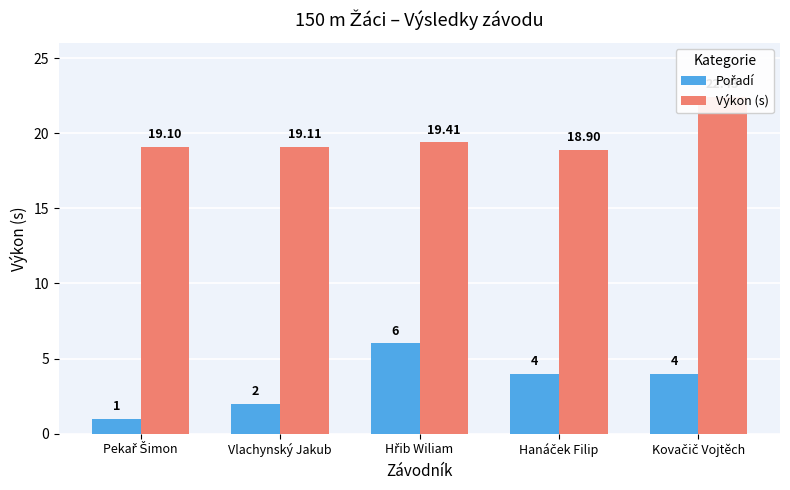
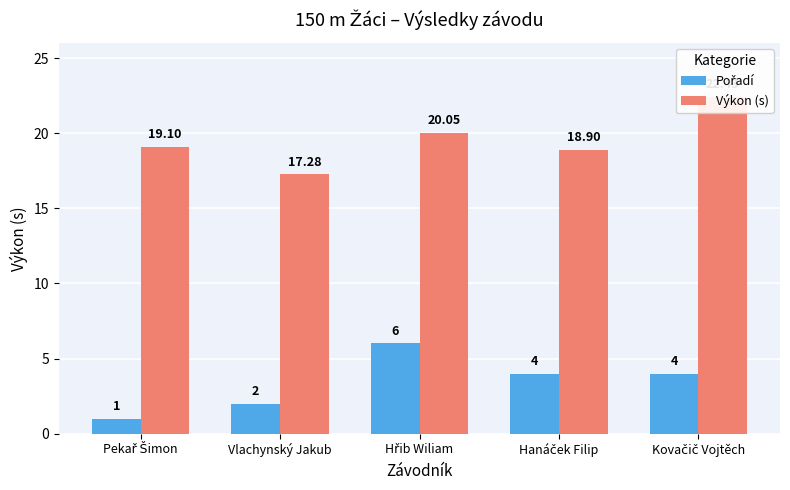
  {
    "Pořadí": {
      "Pekař Šimon": 1,
      "Vlachynský Jakub": 2,
      "Hřib Wiliam": 6,
      "Hanáček Filip": 4,
      "Kovačič Vojtěch": 4
    },
    "Výkon (s)": {
      "Pekař Šimon": 19.10,
-     "Vlachynský Jakub": 19.11,
-     "Hřib Wiliam": 19.41,
+     "Vlachynský Jakub": 17.28,
+     "Hřib Wiliam": 20.05,
      "Hanáček Filip": 18.90
    }
  }
